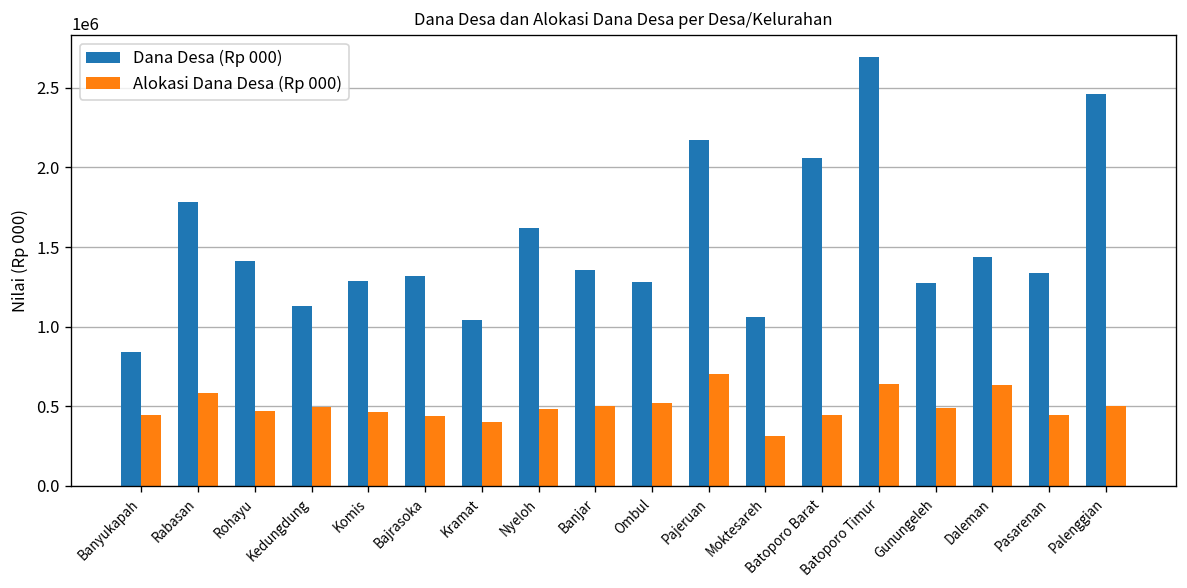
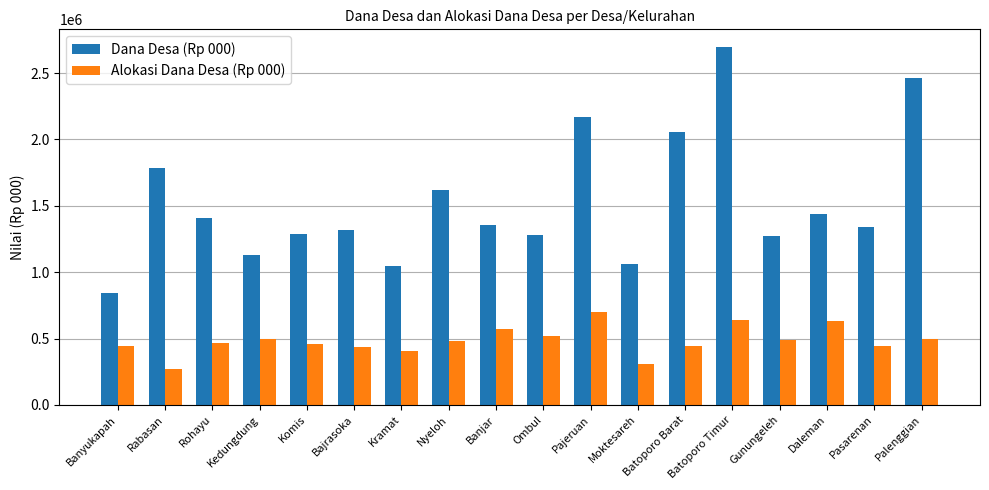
  {
    "Dana Desa (Rp 000)": {
      "Banyukapah": 840000,
      "Rabasan": 1780000,
      "Rohayu": 1410000,
      "Kedungdung": 1130000,
      "Komis": 1290000,
      "Bajrasoka": 1320000,
      "Kramat": 1040000,
      "Nyeloh": 1620000,
      "Banjar": 1350000,
      "Ombul": 1280000,
      "Pajeruan": 2170000,
      "Moktesareh": 1060000,
      "Batoporo Barat": 2060000,
      "Batoporo Timur": 2700000,
      "Gunungeleh": 1270000,
      "Daleman": 1440000,
      "Pasarenan": 1340000,
      "Palenggian": 2460000
    },
    "Alokasi Dana Desa (Rp 000)": {
      "Banyukapah": 450000,
-     "Rabasan": 590000,
+     "Rabasan": 270000,
      "Rohayu": 470000,
      "Kedungdung": 500000,
      "Komis": 460000,
      "Bajrasoka": 440000,
      "Kramat": 400000,
      "Nyeloh": 480000,
-     "Banjar": 500000,
+     "Banjar": 570000,
      "Ombul": 520000,
      "Pajeruan": 700000,
      "Moktesareh": 310000,
      "Batoporo Barat": 450000,
      "Batoporo Timur": 640000,
      "Gunungeleh": 490000,
      "Daleman": 640000,
      "Pasarenan": 450000,
      "Palenggian": 500000
    }
  }
